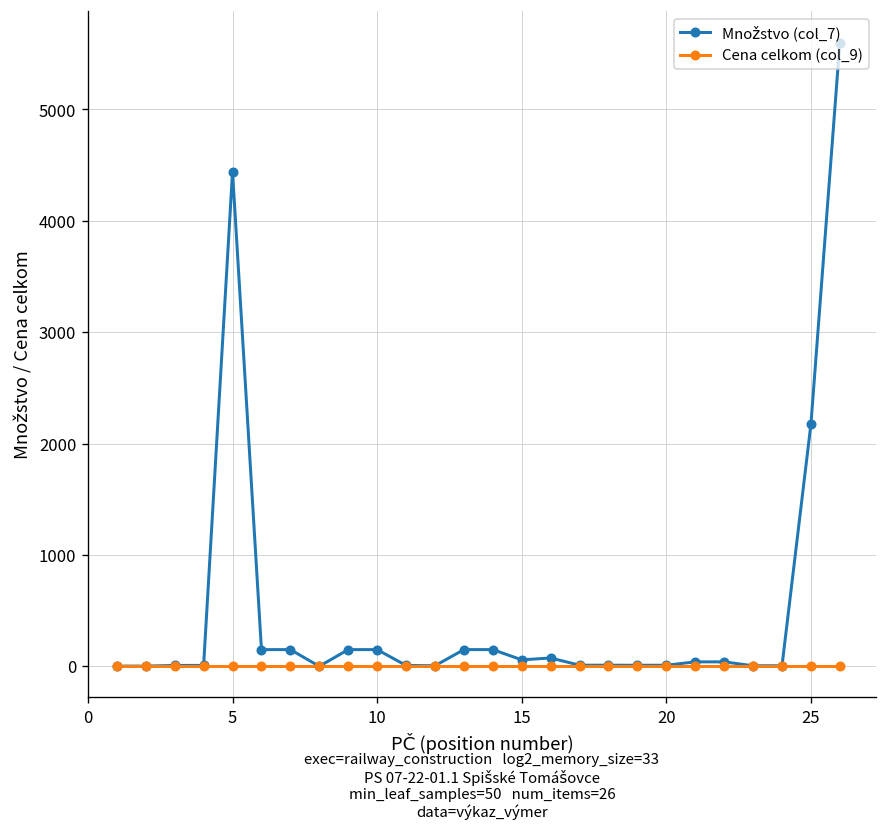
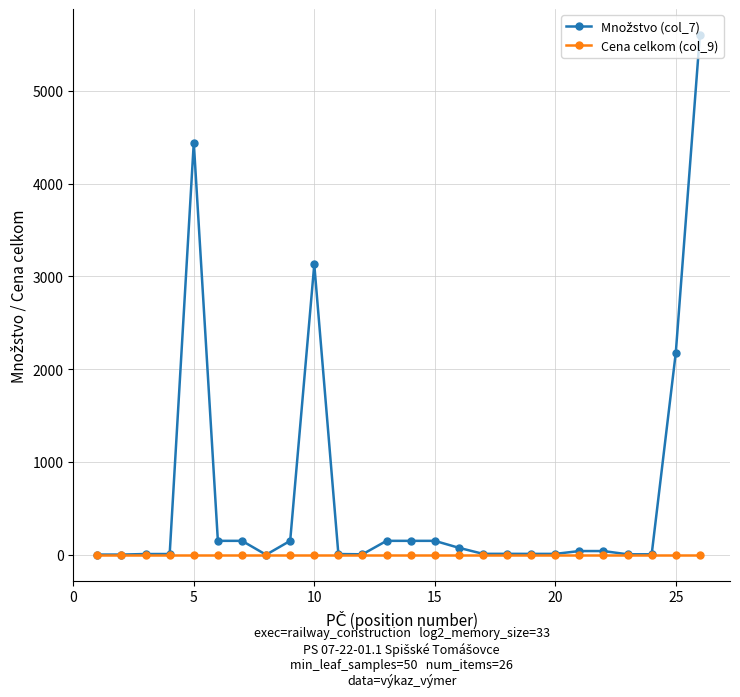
  {
    "Množstvo (col_7)": {
      "5": 4400,
-     "10": 200,
-     "15": 100,
+     "10": 3100,
+     "15": 200,
      "25": 2200
    },
    "Cena celkom (col_9)": {
      "5": 0,
      "10": 0,
      "15": 0,
      "25": 0
    }
  }
